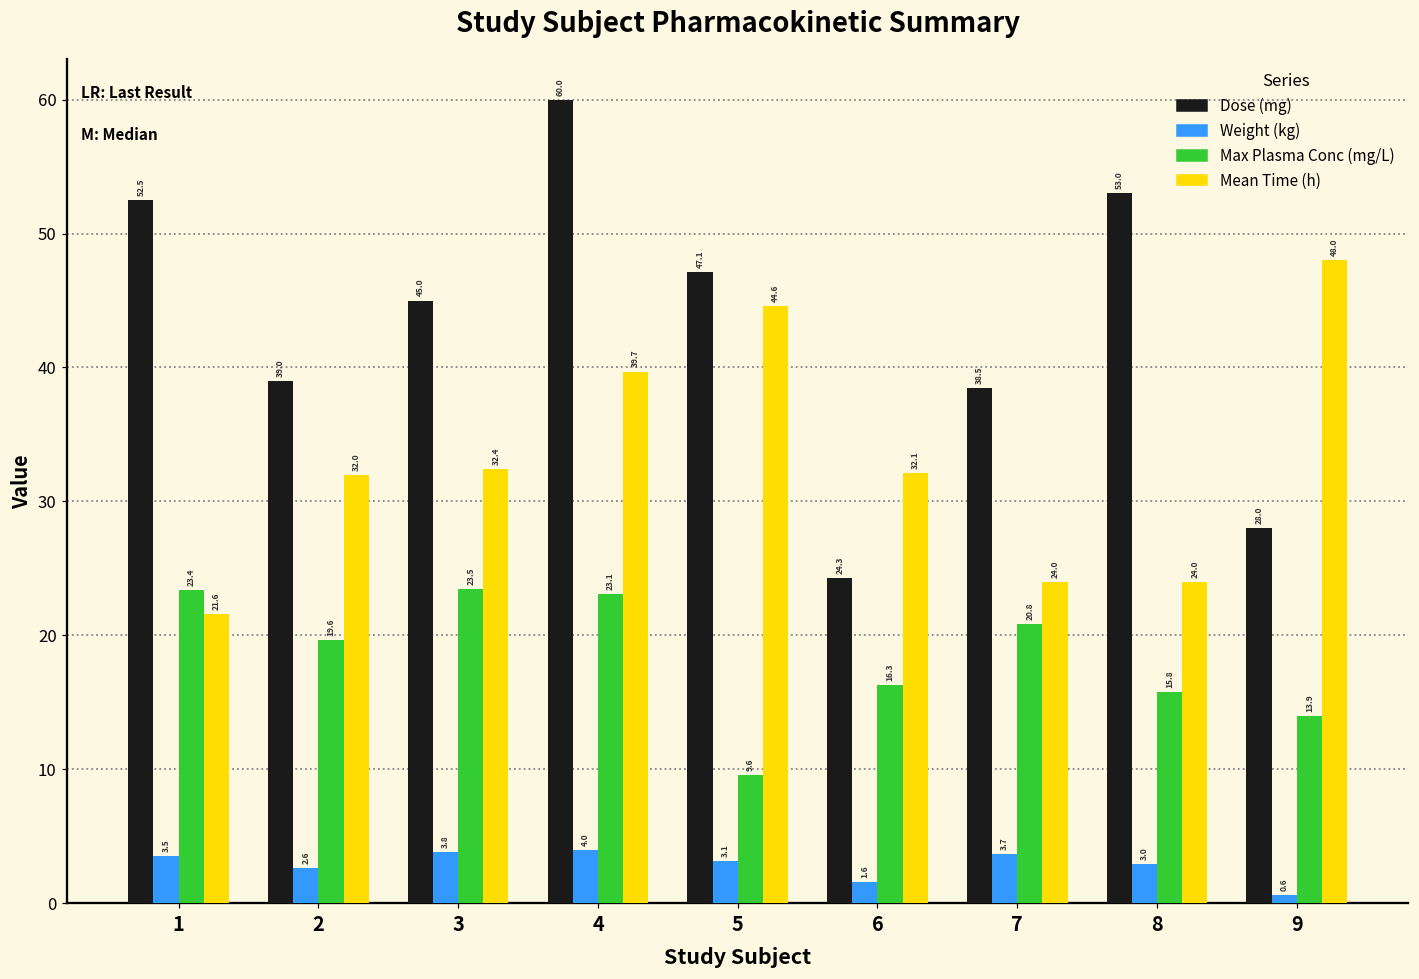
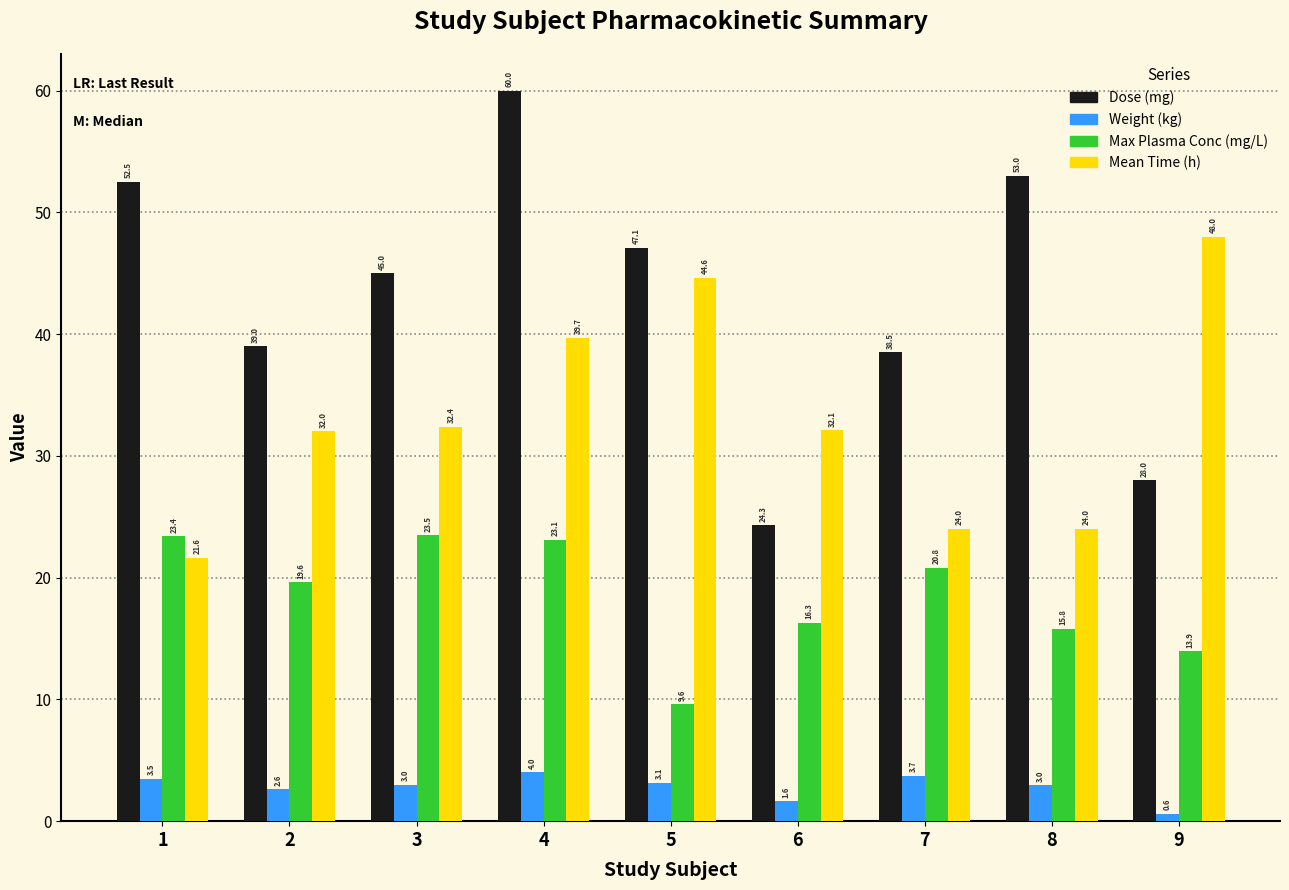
  {
    "Dose (mg)": {
      "1": 52.5,
      "2": 39.0,
      "3": 45.0,
      "4": 60.0,
      "5": 47.1,
      "6": 24.3,
      "7": 38.5,
      "8": 53.0,
      "9": 28.0
    },
    "Weight (kg)": {
      "1": 3.5,
      "2": 2.6,
-     "3": 3.8,
+     "3": 3.0,
      "4": 4.0,
      "5": 3.1,
      "6": 1.6,
      "7": 3.7,
      "8": 3.0,
      "9": 0.6
    },
    "Max Plasma Conc (mg/L)": {
      "1": 23.4,
      "2": 19.6,
      "3": 23.5,
      "4": 23.1,
      "5": 9.6,
      "6": 16.3,
      "7": 20.8,
      "8": 15.8,
      "9": 13.9
    },
    "Mean Time (h)": {
      "1": 21.6,
      "2": 32.0,
      "3": 32.4,
      "4": 39.7,
      "5": 44.6,
      "6": 32.1,
      "7": 24.0,
      "8": 24.0,
      "9": 48.0
    }
  }
